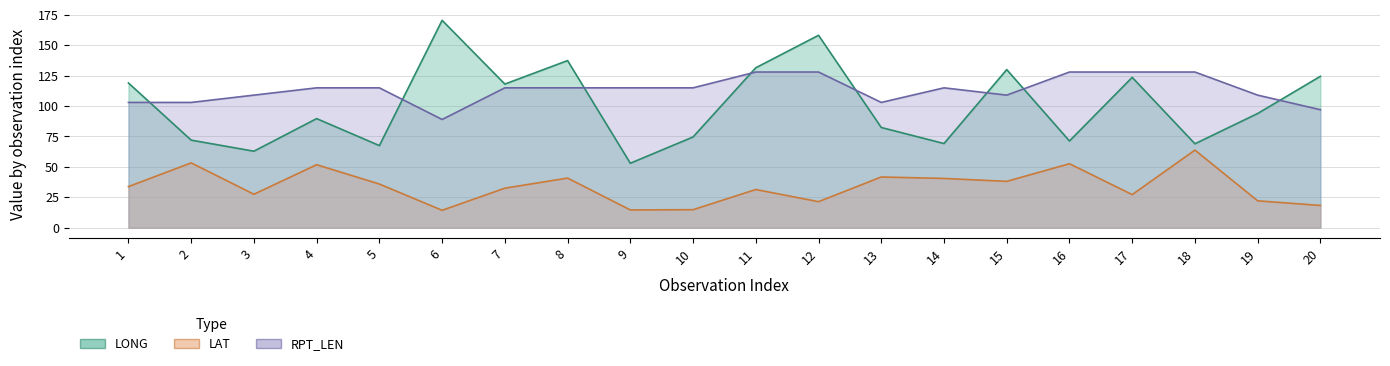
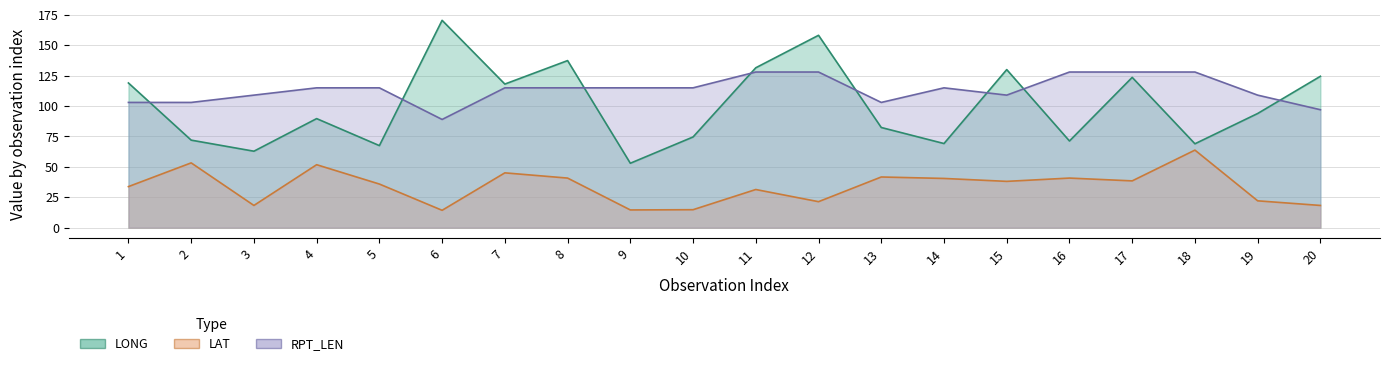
  {
    "LAT": {
      "1": 34,
      "2": 53,
-     "3": 28,
+     "3": 18,
      "4": 52,
      "5": 36,
      "6": 14,
-     "7": 33,
+     "7": 45,
      "8": 41,
      "9": 15,
      "10": 15,
      "11": 31,
      "12": 21,
      "13": 42,
      "14": 41,
      "15": 38,
-     "16": 53,
-     "17": 27,
+     "16": 41,
+     "17": 39,
      "18": 64,
      "19": 22,
      "20": 18
    }
  }
